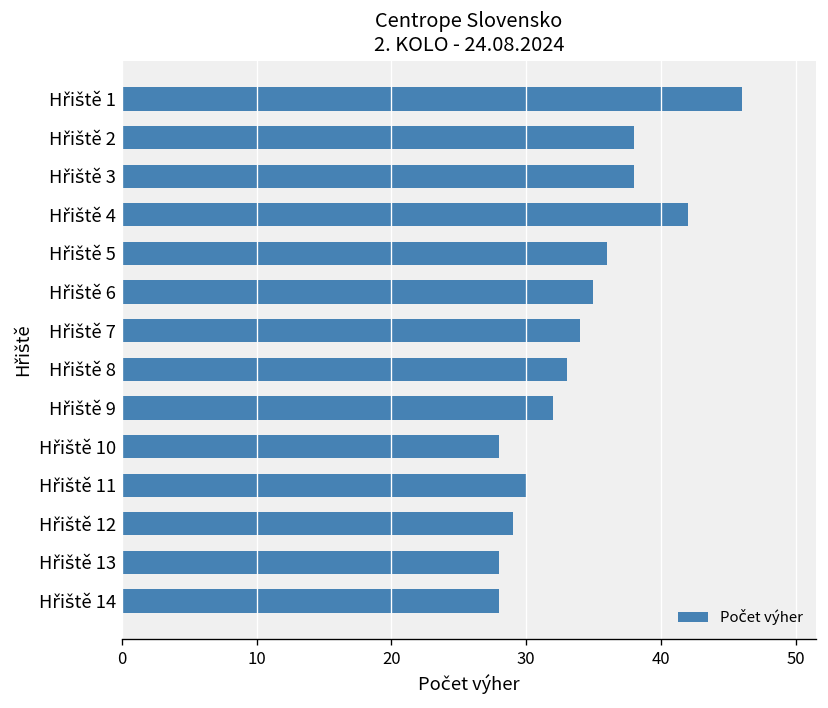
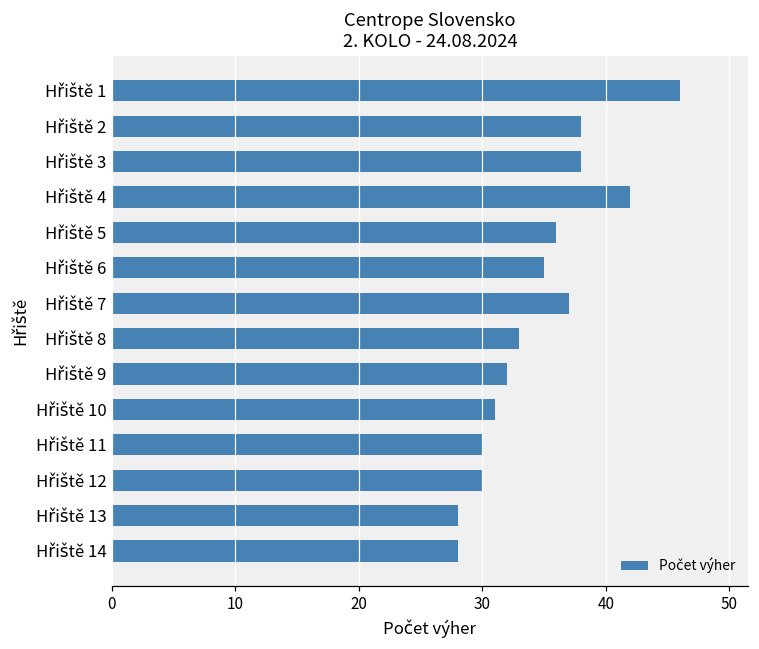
  {
    "Hřiště 1": 46,
    "Hřiště 2": 38,
    "Hřiště 3": 38,
    "Hřiště 4": 42,
    "Hřiště 5": 36,
    "Hřiště 6": 35,
-   "Hřiště 7": 34,
+   "Hřiště 7": 37,
    "Hřiště 8": 33,
    "Hřiště 9": 32,
-   "Hřiště 10": 28,
+   "Hřiště 10": 31,
    "Hřiště 11": 30,
-   "Hřiště 12": 29,
+   "Hřiště 12": 30,
    "Hřiště 13": 28,
    "Hřiště 14": 28
  }
